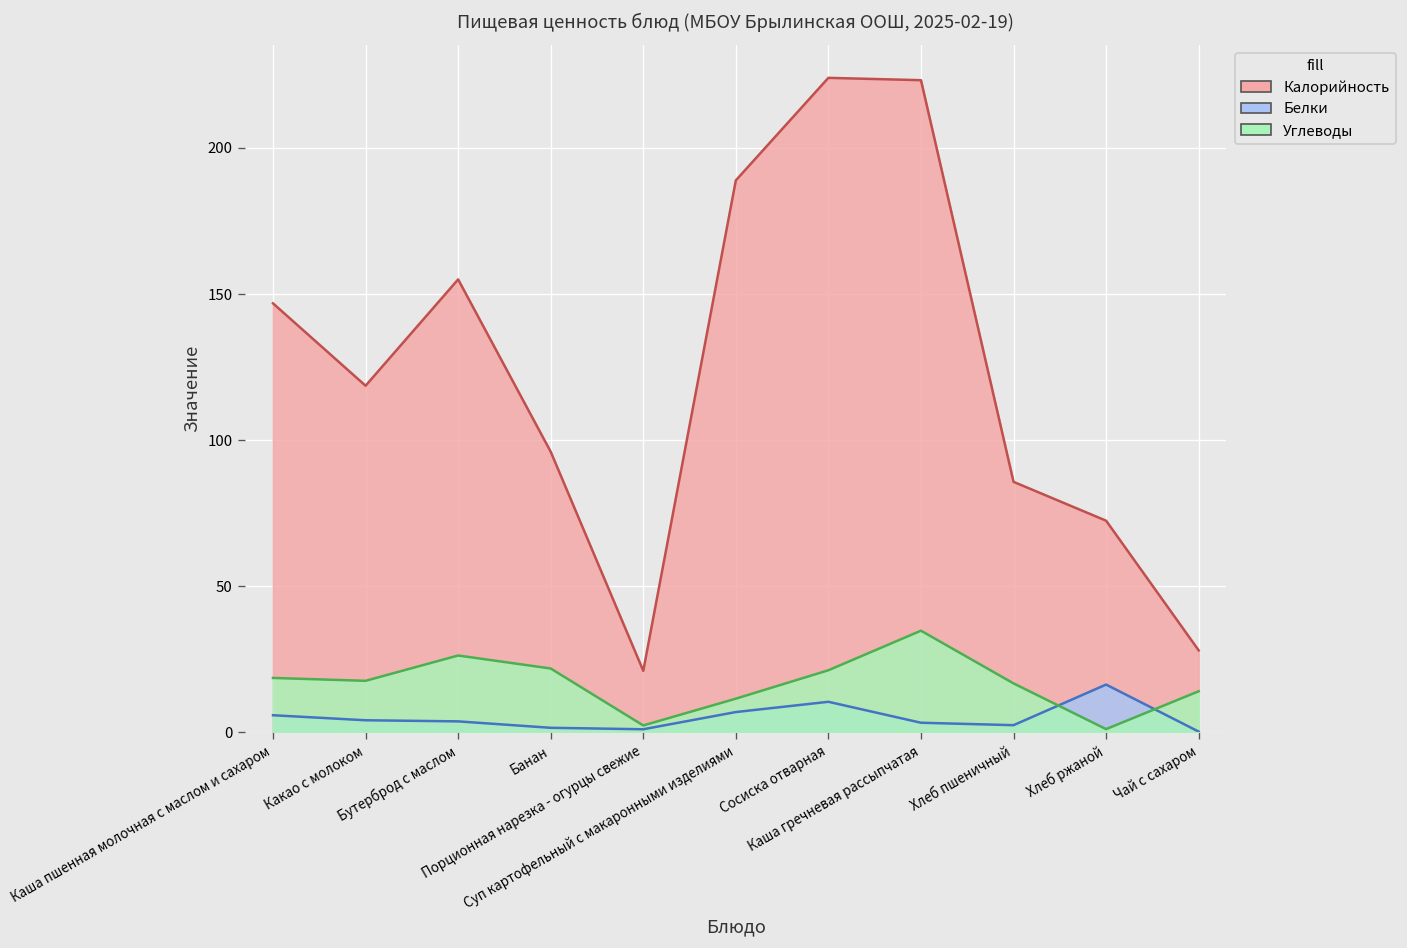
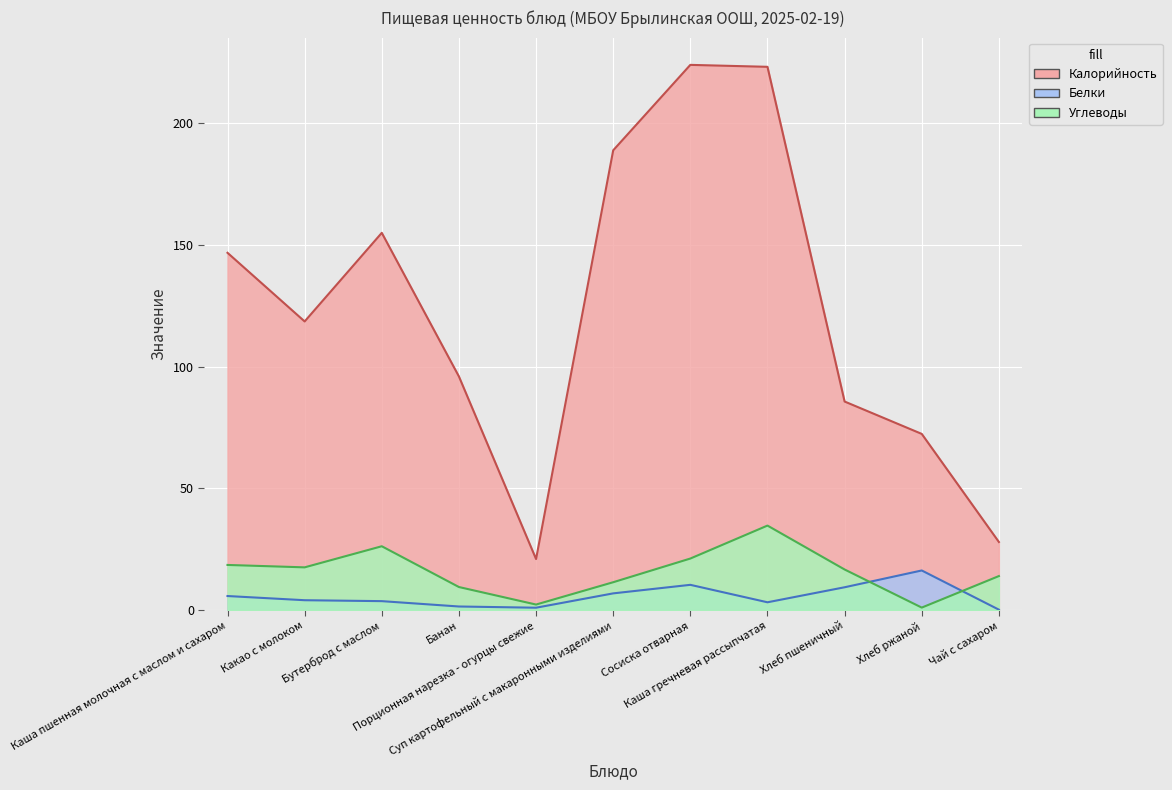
  {
    "Калорийность": {
      "Каша пшенная молочная с маслом и сахаром": 147,
      "Какао с молоком": 119,
      "Бутерброд с маслом": 155,
      "Банан": 96,
      "Порционная нарезка - огурцы свежие": 21,
      "Суп картофельный с макаронными изделиями": 189,
      "Сосиска отварная": 224,
      "Каша гречневая рассыпчатая": 223,
      "Хлеб пшеничный": 86,
      "Хлеб ржаной": 72,
      "Чай с сахаром": 28
    },
    "Белки": {
      "Каша пшенная молочная с маслом и сахаром": 6,
      "Какао с молоком": 4,
      "Бутерброд с маслом": 4,
      "Банан": 2,
      "Порционная нарезка - огурцы свежие": 1,
      "Суп картофельный с макаронными изделиями": 7,
      "Сосиска отварная": 10,
      "Каша гречневая рассыпчатая": 3,
-     "Хлеб пшеничный": 2,
+     "Хлеб пшеничный": 9,
      "Хлеб ржаной": 16,
      "Чай с сахаром": 0
    },
    "Углеводы": {
      "Каша пшенная молочная с маслом и сахаром": 19,
      "Какао с молоком": 18,
      "Бутерброд с маслом": 26,
-     "Банан": 22,
+     "Банан": 10,
      "Порционная нарезка - огурцы свежие": 2,
      "Суп картофельный с макаронными изделиями": 11,
      "Сосиска отварная": 21,
      "Каша гречневая рассыпчатая": 35,
      "Хлеб пшеничный": 17,
      "Хлеб ржаной": 1,
      "Чай с сахаром": 14
    }
  }
